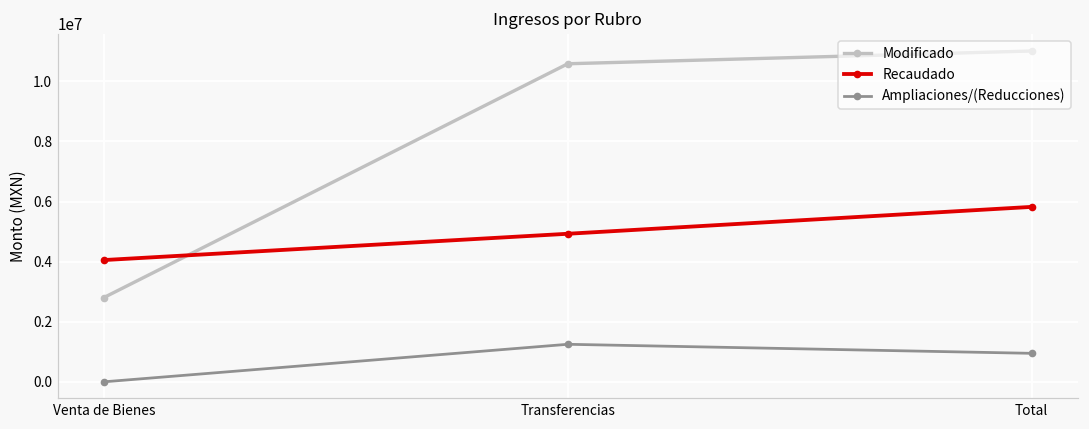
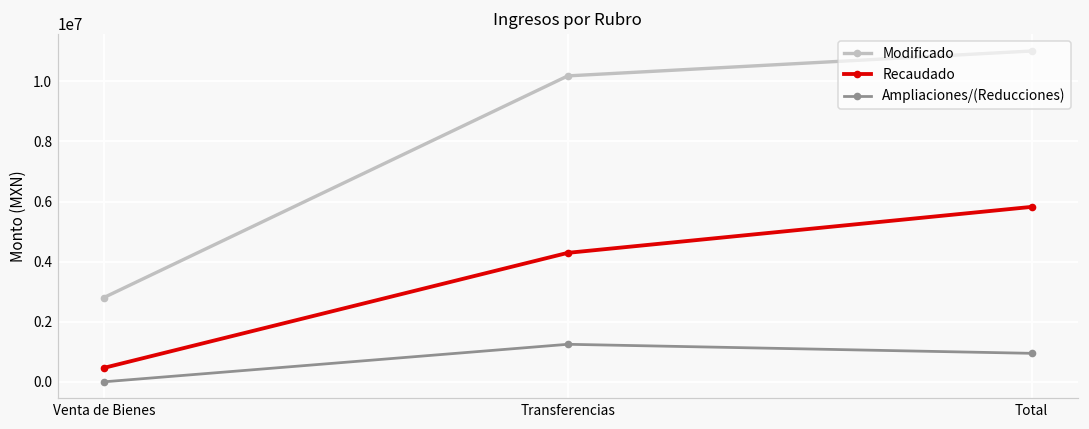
  {
    "Modificado": {
      "Venta de Bienes": 2800000,
-     "Transferencias": 10600000
+     "Transferencias": 10200000
    },
    "Recaudado": {
-     "Venta de Bienes": 4100000,
-     "Transferencias": 4900000,
+     "Venta de Bienes": 500000,
+     "Transferencias": 4300000,
      "Total": 5800000
    },
    "Ampliaciones/(Reducciones)": {
      "Venta de Bienes": 0,
      "Transferencias": 1200000,
      "Total": 900000
    }
  }
